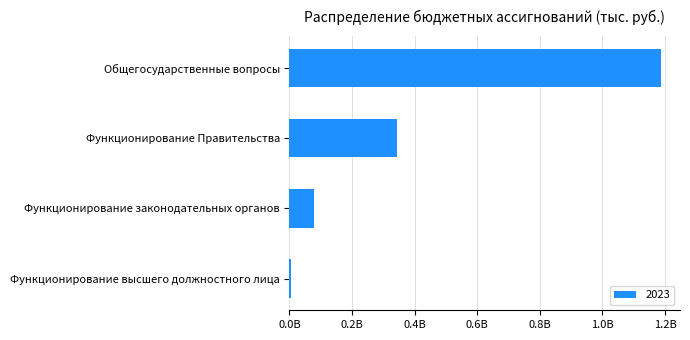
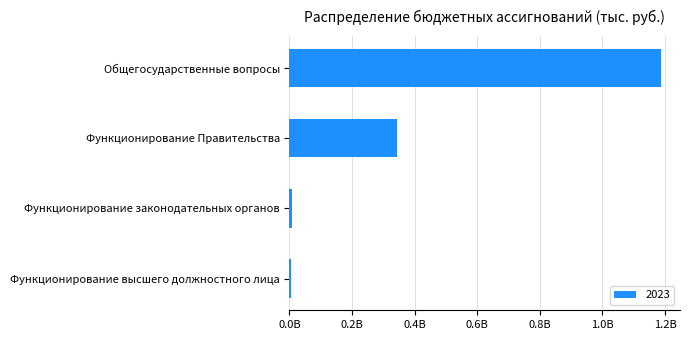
  {
    "Общегосударственные вопросы": 1190000000,
    "Функционирование Правительства": 340000000,
-   "Функционирование законодательных органов": 80000000
+   "Функционирование законодательных органов": 10000000
  }
